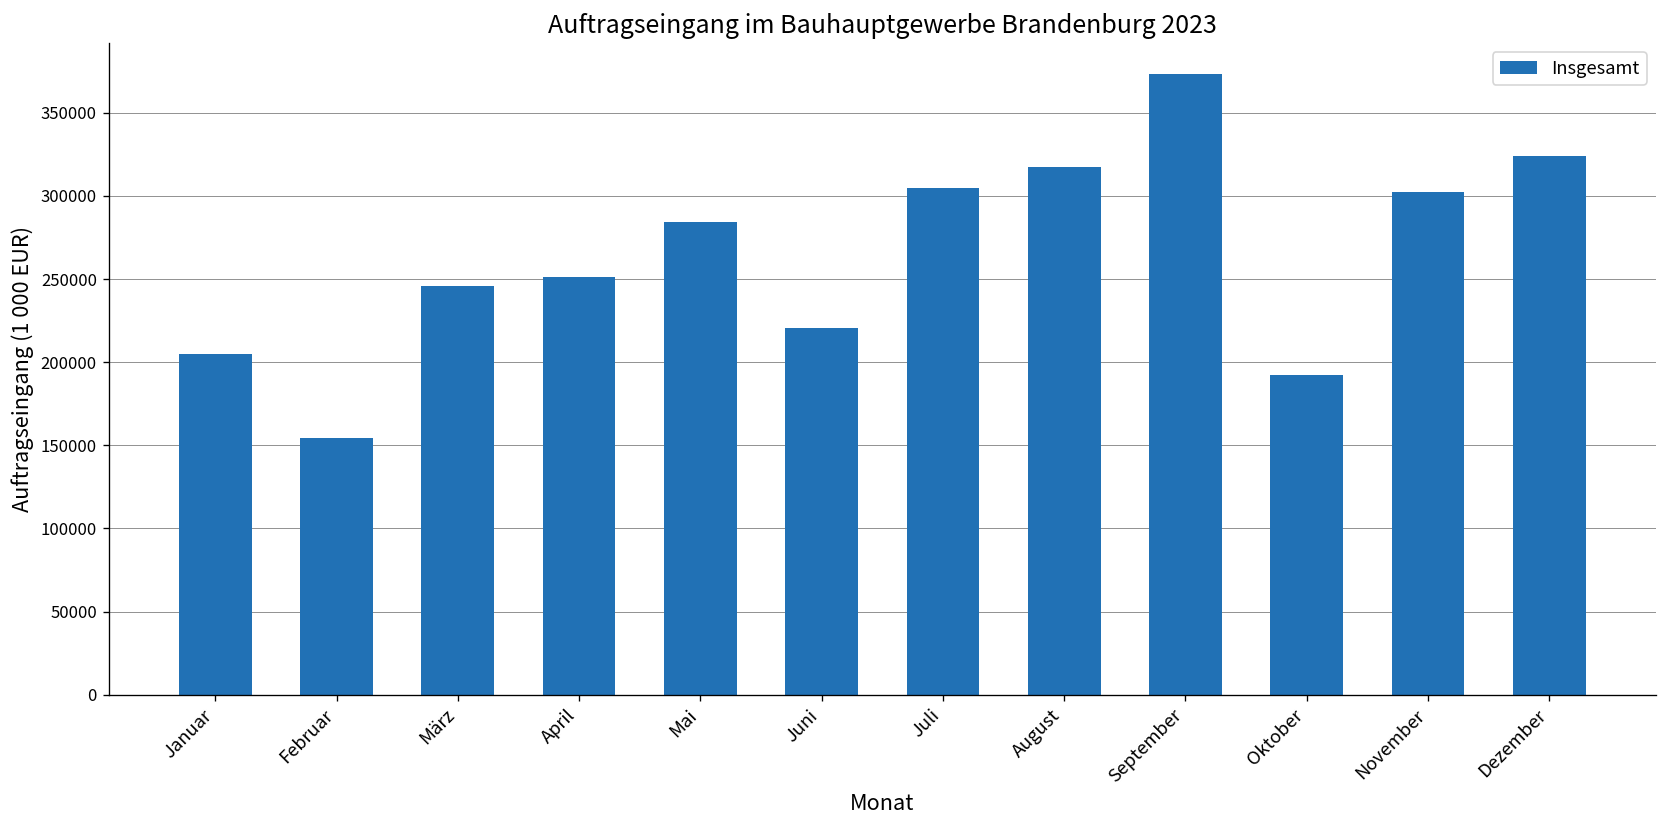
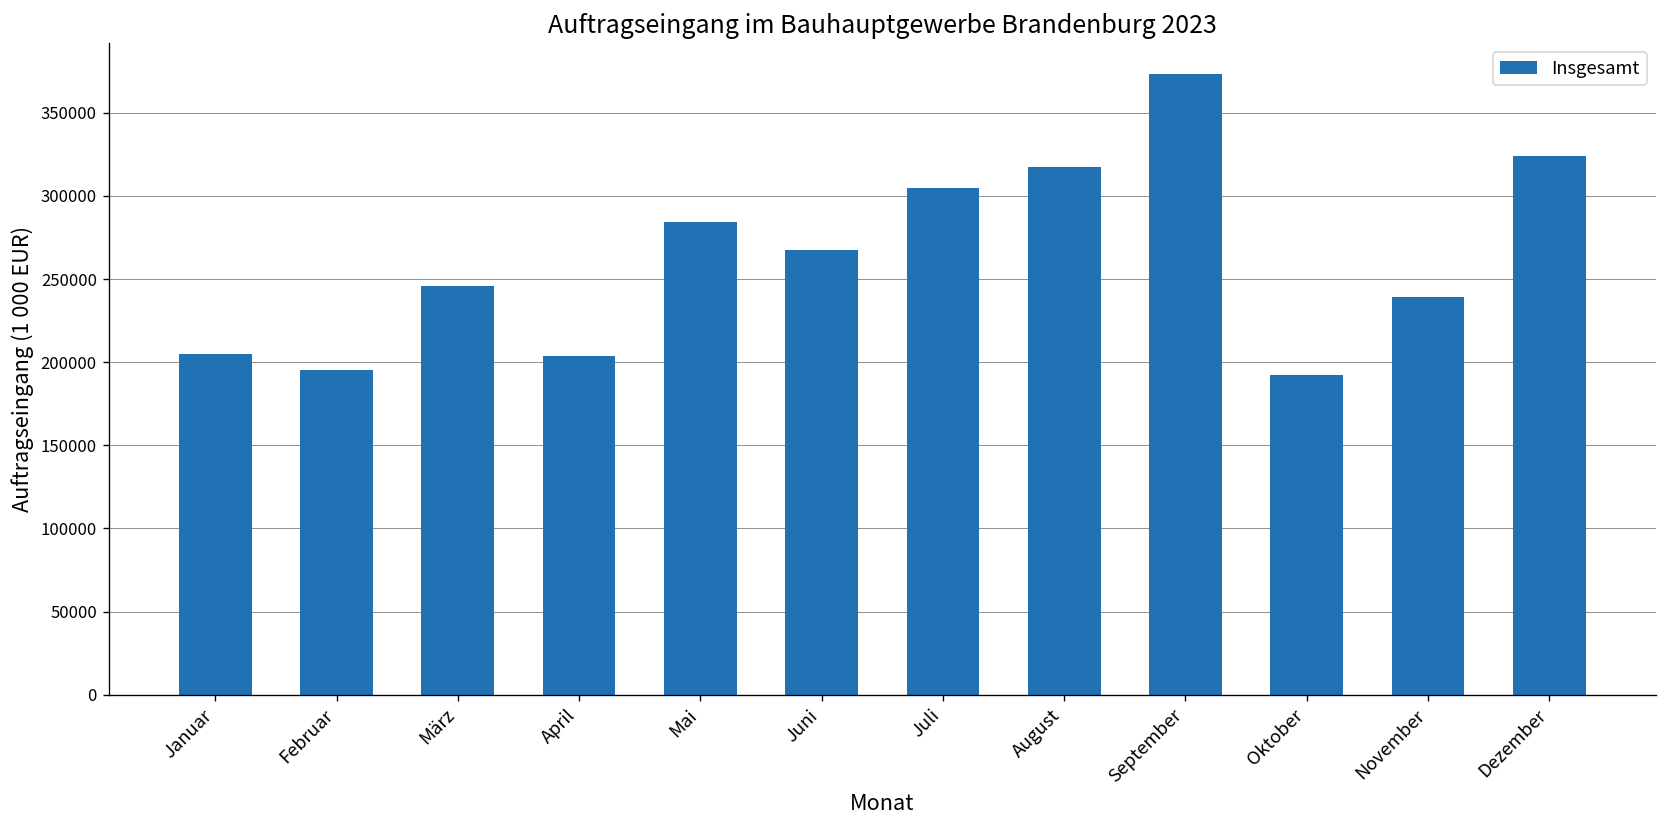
  {
    "Januar": 205000,
-   "Februar": 154000,
+   "Februar": 195000,
    "März": 246000,
-   "April": 251000,
+   "April": 204000,
    "Mai": 284000,
-   "Juni": 221000,
+   "Juni": 267000,
    "Juli": 304000,
    "August": 317000,
    "September": 373000,
    "Oktober": 192000,
-   "November": 302000,
+   "November": 239000,
    "Dezember": 324000
  }
